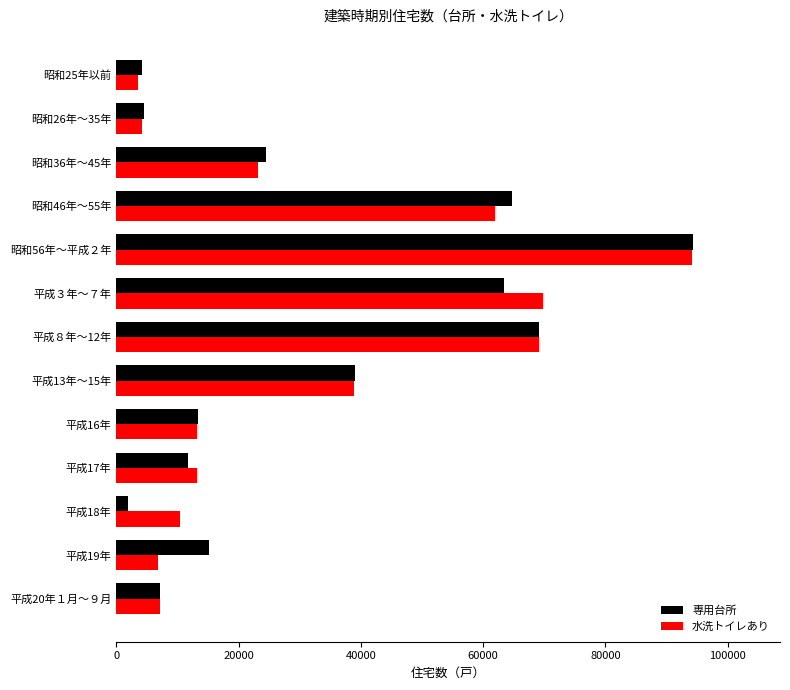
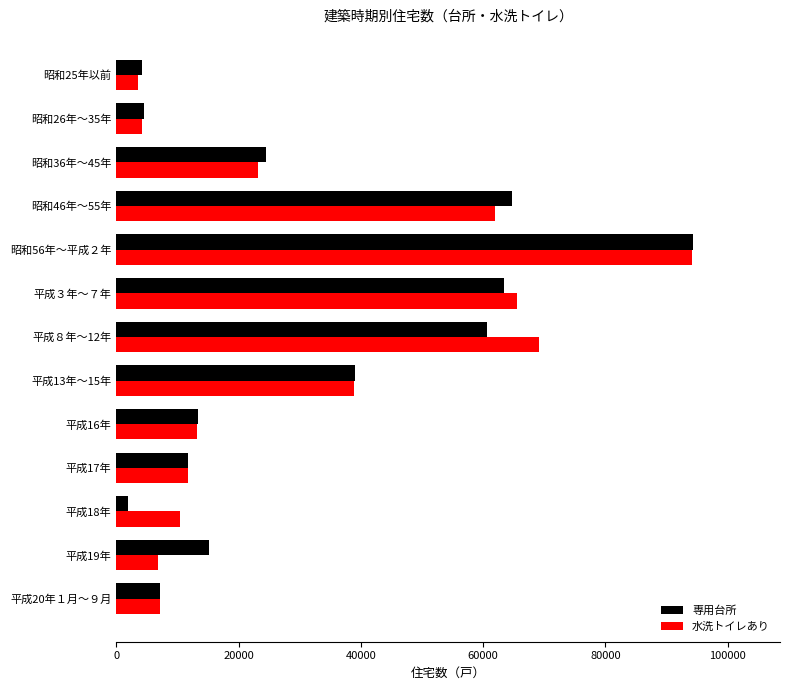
  {
    "専用台所": {
      "昭和25年以前": 4000,
      "昭和26年～35年": 5000,
      "昭和36年～45年": 25000,
      "昭和46年～55年": 65000,
      "昭和56年～平成２年": 94000,
      "平成３年～７年": 64000,
-     "平成８年～12年": 69000,
+     "平成８年～12年": 61000,
      "平成13年～15年": 39000,
      "平成16年": 13000,
      "平成17年": 12000,
      "平成18年": 2000,
      "平成19年": 15000,
      "平成20年１月～９月": 7000
    },
    "水洗トイレあり": {
      "昭和25年以前": 4000,
      "昭和26年～35年": 4000,
      "昭和36年～45年": 23000,
      "昭和46年～55年": 62000,
      "昭和56年～平成２年": 94000,
-     "平成３年～７年": 70000,
+     "平成３年～７年": 66000,
      "平成８年～12年": 69000,
      "平成13年～15年": 39000,
      "平成16年": 13000,
-     "平成17年": 13000,
+     "平成17年": 12000,
      "平成18年": 10000,
      "平成19年": 7000,
      "平成20年１月～９月": 7000
    }
  }
